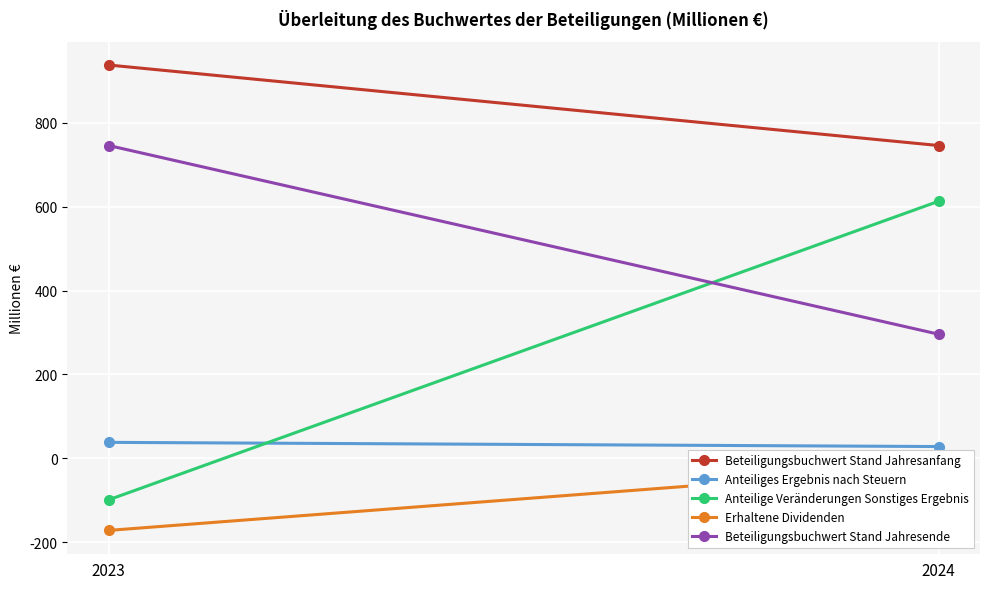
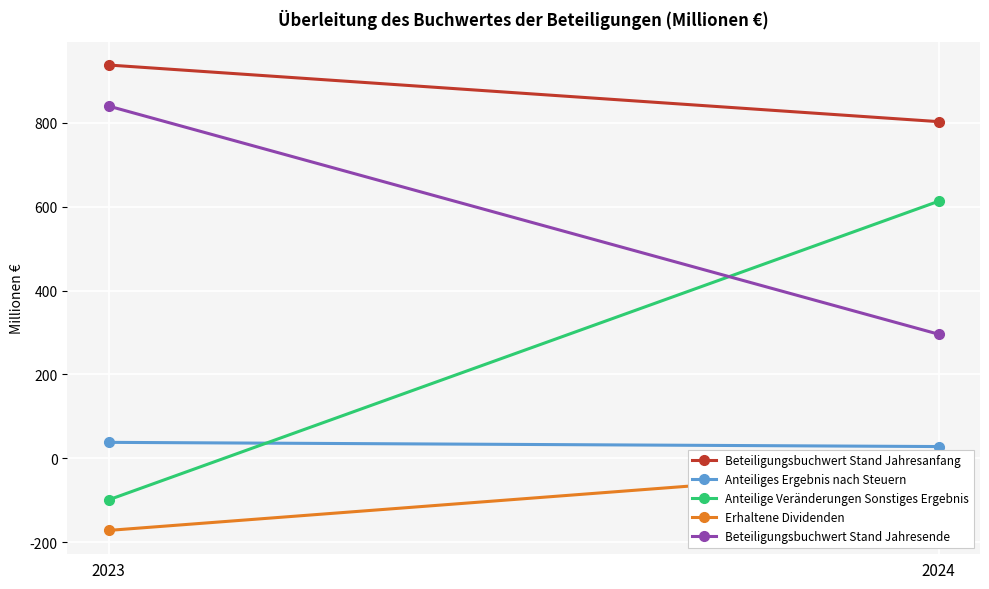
  {
    "Beteiligungsbuchwert Stand Jahresanfang": {
      "2023": 940,
-     "2024": 750
+     "2024": 800
    },
    "Anteiliges Ergebnis nach Steuern": {
      "2023": 40,
      "2024": 30
    },
    "Anteilige Veränderungen Sonstiges Ergebnis": {
      "2023": -100,
      "2024": 610
    },
    "Erhaltene Dividenden": {
      "2023": -170
    },
    "Beteiligungsbuchwert Stand Jahresende": {
-     "2023": 750,
+     "2023": 840,
      "2024": 300
    }
  }
